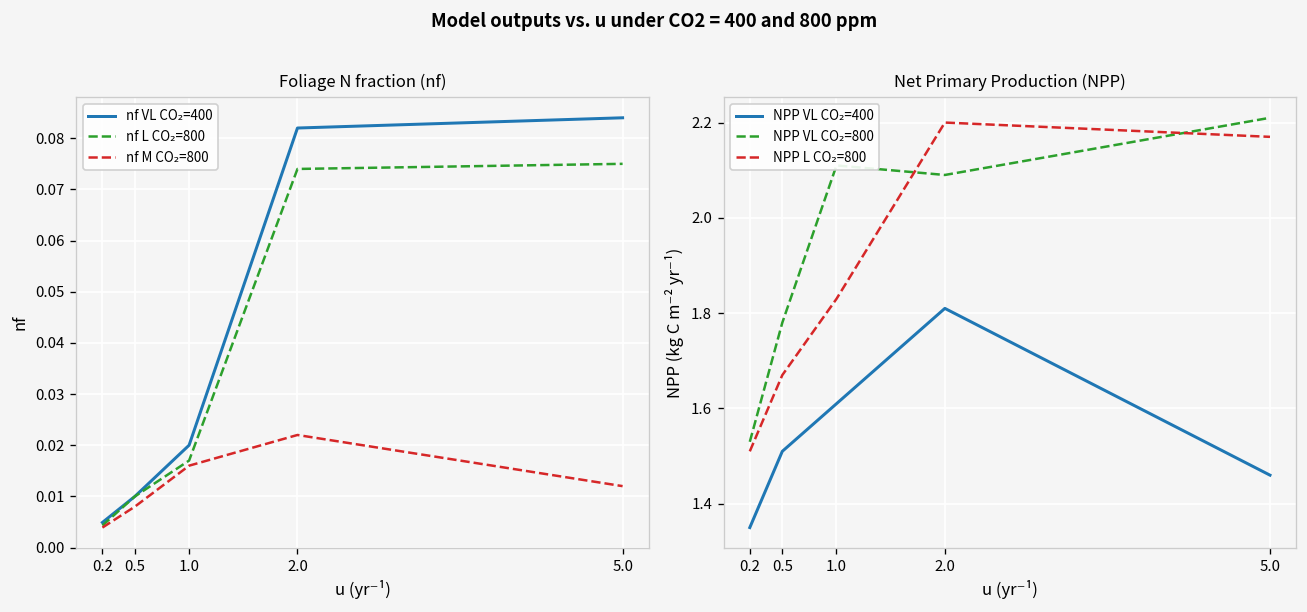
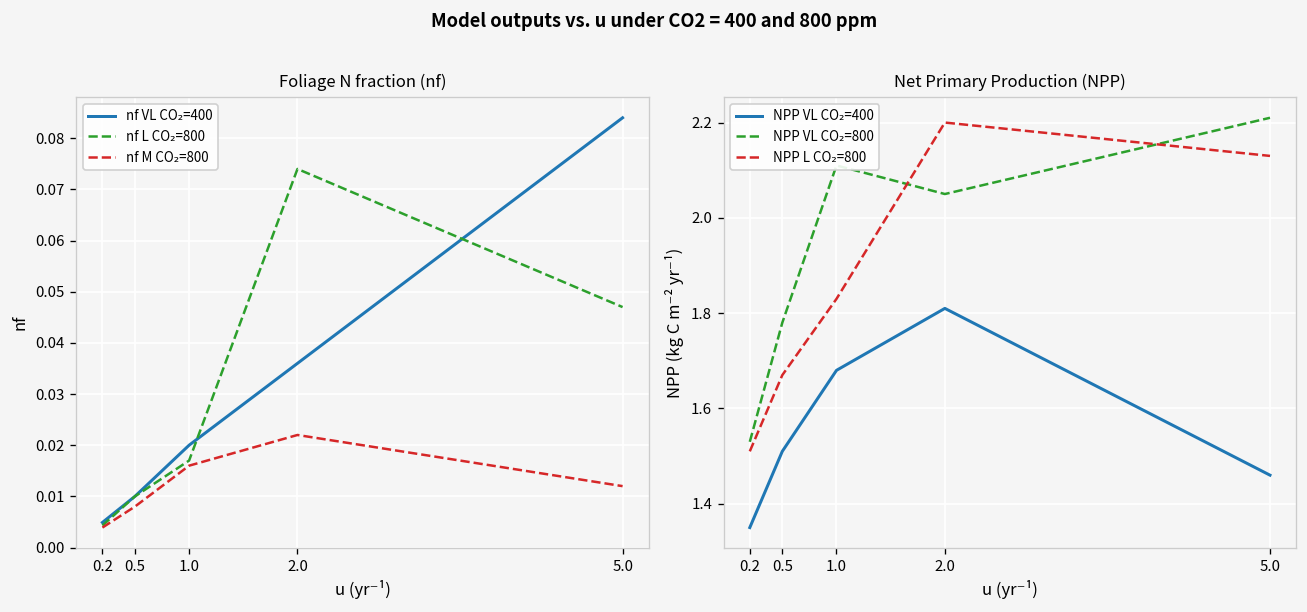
  {
    "Foliage N fraction (nf)": {
      "nf VL CO₂=400": {
        "1.0": 0.020,
-       "2.0": 0.082,
+       "2.0": 0.036,
        "5.0": 0.084
      },
      "nf L CO₂=800": {
        "1.0": 0.017,
        "2.0": 0.074,
-       "5.0": 0.075
+       "5.0": 0.047
      },
      "nf M CO₂=800": {
        "0.5": 0.008,
        "1.0": 0.016,
        "2.0": 0.022,
        "5.0": 0.012
      }
    },
    "Net Primary Production (NPP)": {
      "NPP VL CO₂=400": {
        "0.2": 1.35,
        "0.5": 1.51,
-       "1.0": 1.61,
+       "1.0": 1.68,
        "2.0": 1.81,
        "5.0": 1.46
      },
      "NPP VL CO₂=800": {
        "0.2": 1.53,
        "0.5": 1.78,
        "1.0": 2.11,
-       "2.0": 2.09,
+       "2.0": 2.05,
        "5.0": 2.21
      },
      "NPP L CO₂=800": {
        "0.2": 1.51,
        "0.5": 1.67,
        "1.0": 1.83,
        "2.0": 2.20,
-       "5.0": 2.17
+       "5.0": 2.13
      }
    }
  }
